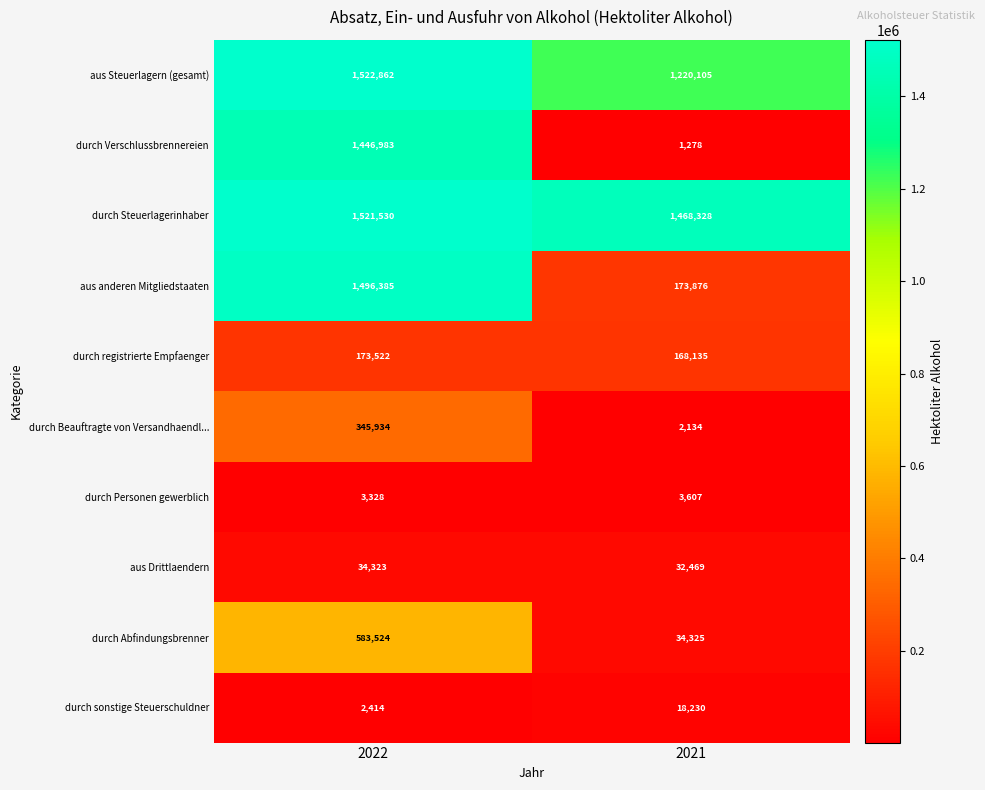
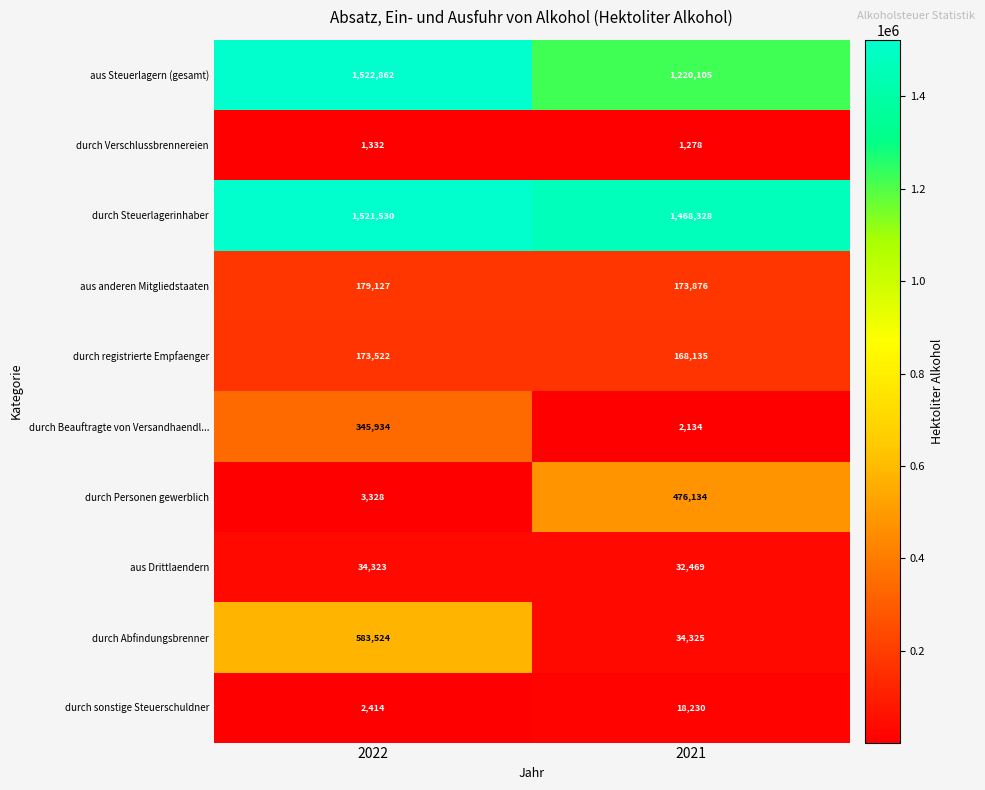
  {
    "aus Steuerlagern (gesamt)": {
      "2022": "1,522,862",
      "2021": "1,220,105"
    },
    "durch Verschlussbrennereien": {
-     "2022": "1,446,983",
+     "2022": "1,332",
      "2021": "1,278"
    },
    "durch Steuerlagerinhaber": {
      "2022": "1,521,530",
      "2021": "1,468,328"
    },
    "aus anderen Mitgliedstaaten": {
-     "2022": "1,496,385",
+     "2022": "179,127",
      "2021": "173,876"
    },
    "durch registrierte Empfaenger": {
      "2022": "173,522",
      "2021": "168,135"
    },
    "durch Beauftragte von Versandhaendl...": {
      "2022": "345,934",
      "2021": "2,134"
    },
    "durch Personen gewerblich": {
      "2022": "3,328",
-     "2021": "3,607"
+     "2021": "476,134"
    },
    "aus Drittlaendern": {
      "2022": "34,323",
      "2021": "32,469"
    },
    "durch Abfindungsbrenner": {
      "2022": "583,524",
      "2021": "34,325"
    },
    "durch sonstige Steuerschuldner": {
      "2022": "2,414",
      "2021": "18,230"
    }
  }
